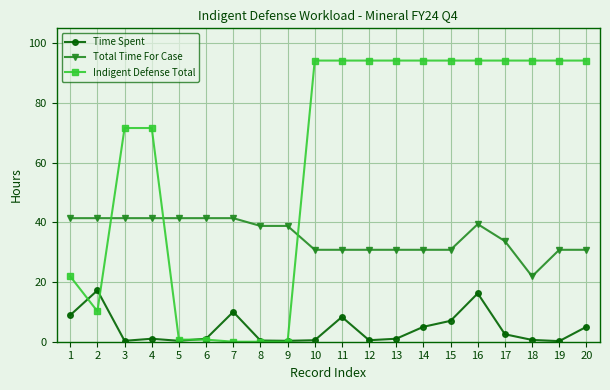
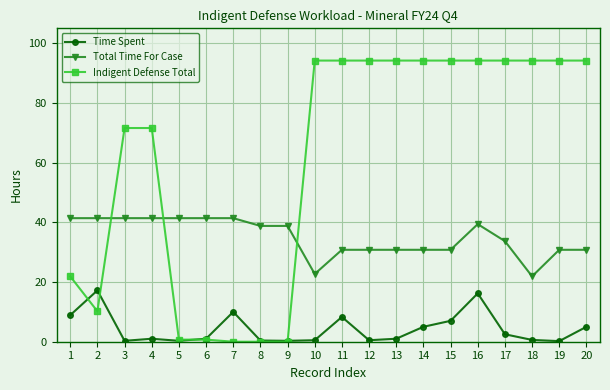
  {
    "Time Spent": {
      "1": 9,
      "2": 17,
      "3": 0,
      "4": 1,
      "7": 10,
      "10": 1,
      "11": 8,
      "12": 1,
      "13": 1,
      "14": 5,
      "15": 7,
      "16": 16,
      "17": 3,
      "18": 1,
      "19": 0,
      "20": 5
    },
    "Total Time For Case": {
      "1": 41,
      "2": 41,
      "3": 41,
      "4": 41,
      "5": 41,
      "6": 41,
      "7": 41,
      "8": 39,
      "9": 39,
-     "10": 31,
+     "10": 23,
      "11": 31,
      "12": 31,
      "13": 31,
      "14": 31,
      "15": 31,
      "16": 39,
      "17": 34,
      "18": 22,
      "19": 31,
      "20": 31
    },
    "Indigent Defense Total": {
      "1": 22,
      "2": 10,
      "3": 72,
      "4": 72,
      "7": 0,
      "10": 94,
      "11": 94,
      "12": 94,
      "13": 94,
      "14": 94,
      "15": 94,
      "16": 94,
      "17": 94,
      "18": 94,
      "19": 94,
      "20": 94
    }
  }
